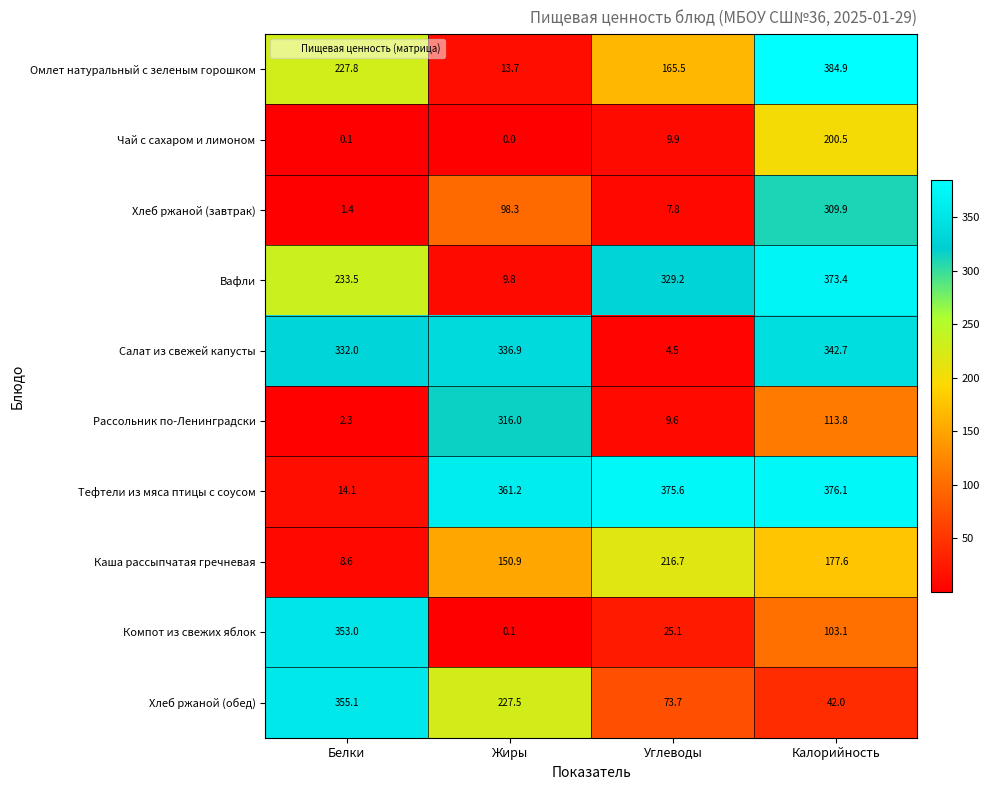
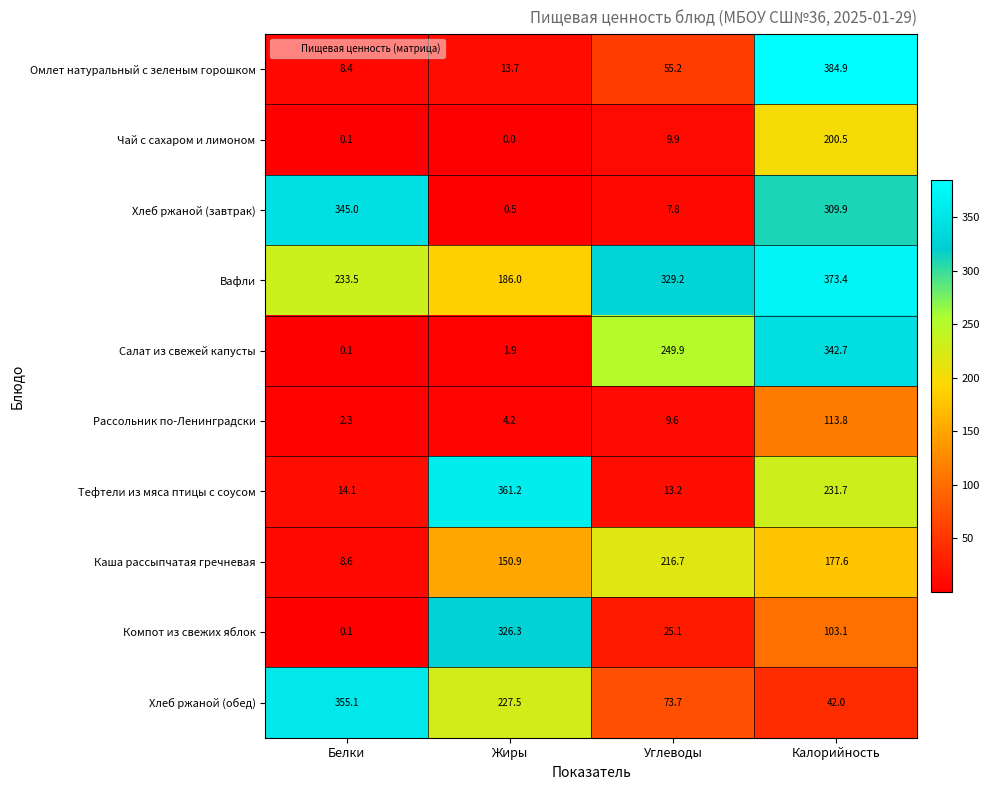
  {
    "Омлет натуральный с зеленым горошком": {
-     "Белки": 227.8,
+     "Белки": 8.4,
      "Жиры": 13.7,
-     "Углеводы": 165.5,
+     "Углеводы": 55.2,
      "Калорийность": 384.9
    },
    "Чай с сахаром и лимоном": {
      "Белки": 0.1,
      "Жиры": 0.0,
      "Углеводы": 9.9,
      "Калорийность": 200.5
    },
    "Хлеб ржаной (завтрак)": {
-     "Белки": 1.4,
-     "Жиры": 98.3,
+     "Белки": 345.0,
+     "Жиры": 0.5,
      "Углеводы": 7.8,
      "Калорийность": 309.9
    },
    "Вафли": {
      "Белки": 233.5,
-     "Жиры": 9.8,
+     "Жиры": 186.0,
      "Углеводы": 329.2,
      "Калорийность": 373.4
    },
    "Салат из свежей капусты": {
-     "Белки": 332.0,
-     "Жиры": 336.9,
-     "Углеводы": 4.5,
+     "Белки": 0.1,
+     "Жиры": 1.9,
+     "Углеводы": 249.9,
      "Калорийность": 342.7
    },
    "Рассольник по-Ленинградски": {
      "Белки": 2.3,
-     "Жиры": 316.0,
+     "Жиры": 4.2,
      "Углеводы": 9.6,
      "Калорийность": 113.8
    },
    "Тефтели из мяса птицы с соусом": {
      "Белки": 14.1,
      "Жиры": 361.2,
-     "Углеводы": 375.6,
-     "Калорийность": 376.1
+     "Углеводы": 13.2,
+     "Калорийность": 231.7
    },
    "Каша рассыпчатая гречневая": {
      "Белки": 8.6,
      "Жиры": 150.9,
      "Углеводы": 216.7,
      "Калорийность": 177.6
    },
    "Компот из свежих яблок": {
-     "Белки": 353.0,
-     "Жиры": 0.1,
+     "Белки": 0.1,
+     "Жиры": 326.3,
      "Углеводы": 25.1,
      "Калорийность": 103.1
    },
    "Хлеб ржаной (обед)": {
      "Белки": 355.1,
      "Жиры": 227.5,
      "Углеводы": 73.7,
      "Калорийность": 42.0
    }
  }
